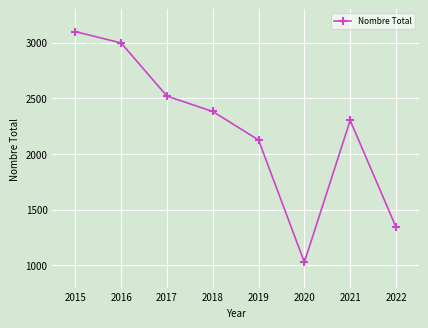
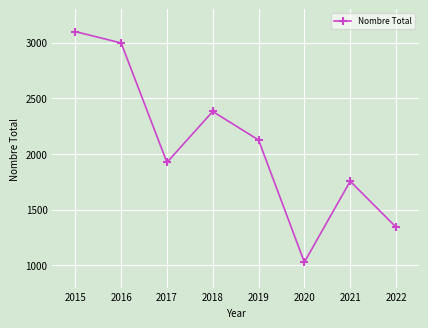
  {
    "2015": 3100,
    "2016": 3000,
-   "2017": 2520,
+   "2017": 1920,
    "2018": 2380,
    "2019": 2130,
    "2020": 1030,
-   "2021": 2300,
+   "2021": 1760,
    "2022": 1340
  }
